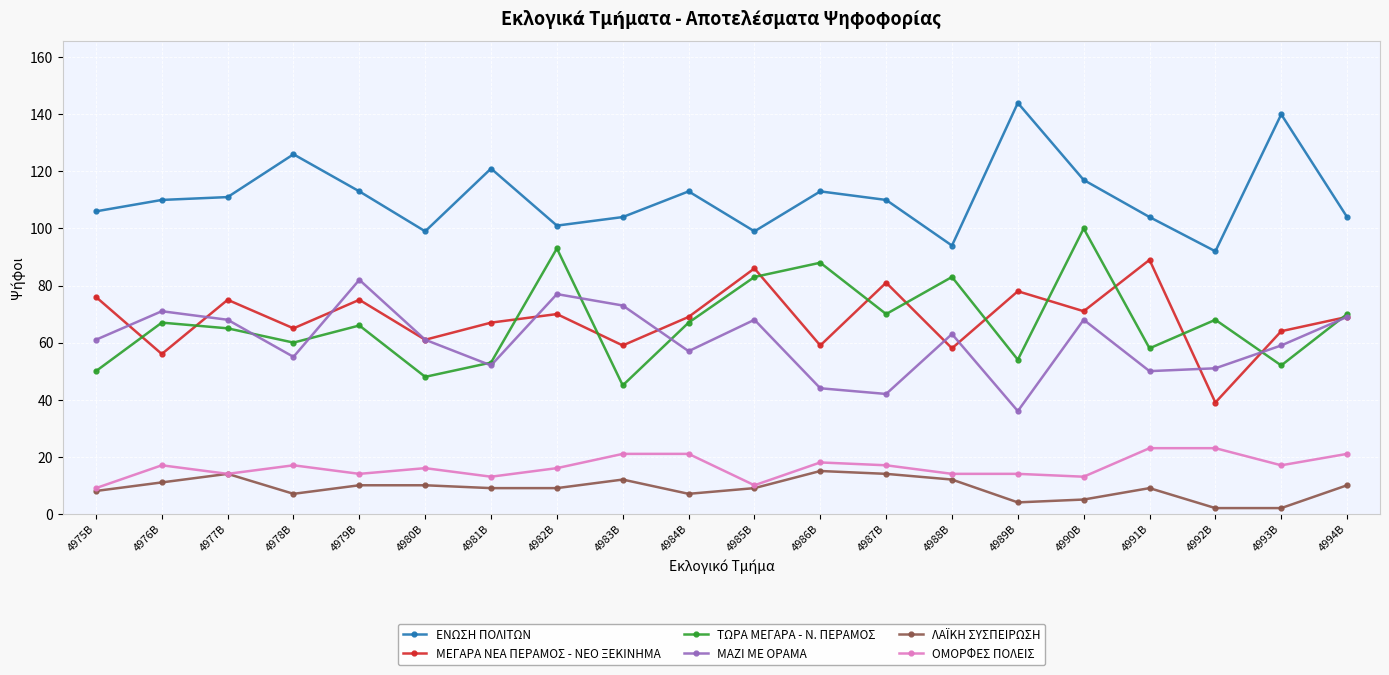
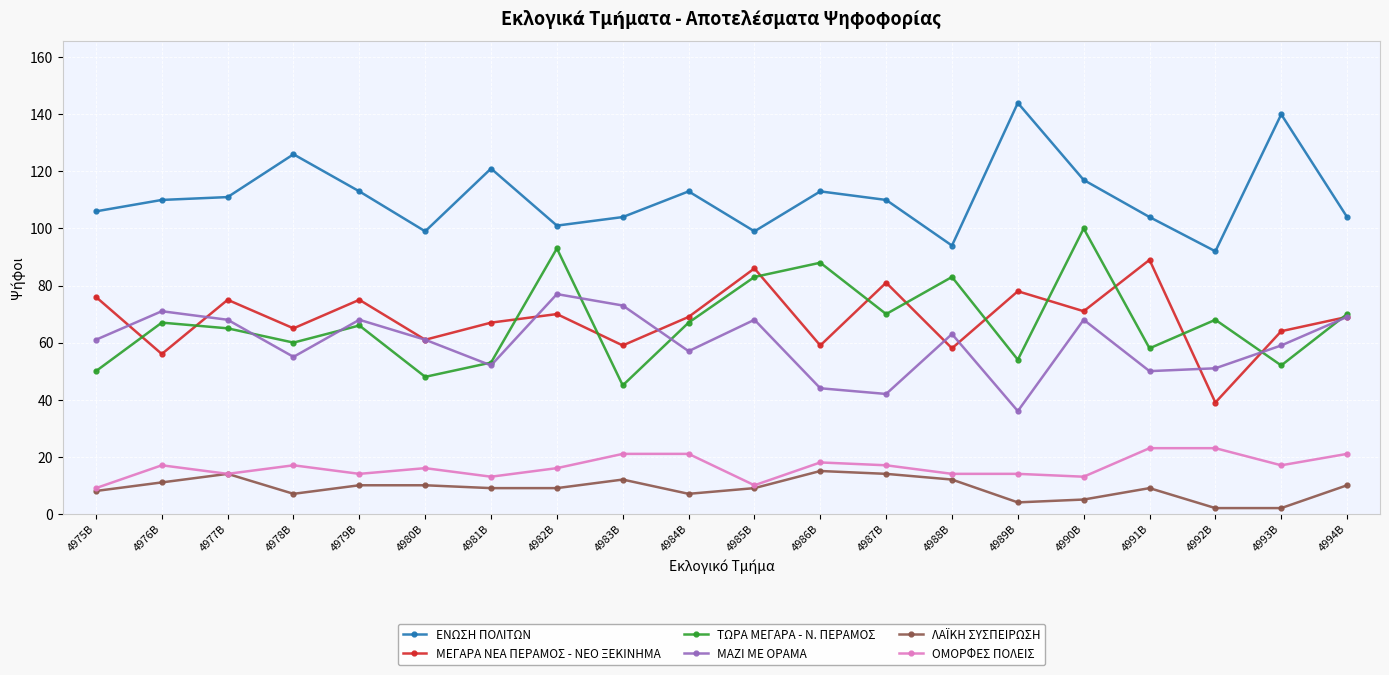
  {
    "ΕΝΩΣΗ ΠΟΛΙΤΩΝ": {
      "4975Β": 106,
      "4976Β": 110,
      "4977Β": 111,
      "4978Β": 126,
      "4979Β": 113,
      "4980Β": 99,
      "4981Β": 121,
      "4982Β": 101,
      "4983Β": 104,
      "4984Β": 113,
      "4985Β": 99,
      "4986Β": 113,
      "4987Β": 110,
      "4988Β": 94,
      "4989Β": 144,
      "4990Β": 117,
      "4991Β": 104,
      "4992Β": 92,
      "4993Β": 140,
      "4994Β": 104
    },
    "ΜΕΓΑΡΑ ΝΕΑ ΠΕΡΑΜΟΣ - ΝΕΟ ΞΕΚΙΝΗΜΑ": {
      "4975Β": 76,
      "4976Β": 56,
      "4977Β": 75,
      "4978Β": 65,
      "4979Β": 75,
      "4981Β": 67,
      "4982Β": 70,
      "4983Β": 59,
      "4984Β": 69,
      "4985Β": 86,
      "4986Β": 59,
      "4987Β": 81,
      "4988Β": 58,
      "4989Β": 78,
      "4990Β": 71,
      "4991Β": 89,
      "4992Β": 39,
      "4993Β": 64
    },
    "ΤΩΡΑ ΜΕΓΑΡΑ - Ν. ΠΕΡΑΜΟΣ": {
      "4975Β": 50,
      "4976Β": 67,
      "4977Β": 65,
      "4978Β": 60,
      "4979Β": 66,
      "4980Β": 48,
      "4981Β": 53,
      "4982Β": 93,
      "4983Β": 45,
      "4984Β": 67,
      "4985Β": 83,
      "4986Β": 88,
      "4987Β": 70,
      "4988Β": 83,
      "4989Β": 54,
      "4990Β": 100,
      "4991Β": 58,
      "4992Β": 68,
      "4993Β": 52,
      "4994Β": 70
    },
    "ΜΑΖΙ ΜΕ ΟΡΑΜΑ": {
      "4975Β": 61,
      "4976Β": 71,
      "4977Β": 68,
      "4978Β": 55,
-     "4979Β": 82,
+     "4979Β": 68,
      "4981Β": 52,
      "4982Β": 77,
      "4983Β": 73,
      "4984Β": 57,
      "4985Β": 68,
      "4986Β": 44,
      "4987Β": 42,
      "4988Β": 63,
      "4989Β": 36,
      "4990Β": 68,
      "4991Β": 50,
      "4992Β": 51,
      "4993Β": 59
    },
    "ΛΑΪΚΗ ΣΥΣΠΕΙΡΩΣΗ": {
      "4975Β": 8,
      "4976Β": 11,
      "4978Β": 7,
      "4979Β": 10,
      "4980Β": 10,
      "4981Β": 9,
      "4982Β": 9,
      "4983Β": 12,
      "4984Β": 7,
      "4985Β": 9,
      "4986Β": 15,
      "4987Β": 14,
      "4988Β": 12,
      "4989Β": 4,
      "4990Β": 5,
      "4991Β": 9,
      "4992Β": 2,
      "4993Β": 2,
      "4994Β": 10
    },
    "ΟΜΟΡΦΕΣ ΠΟΛΕΙΣ": {
      "4975Β": 9,
      "4976Β": 17,
      "4978Β": 17,
      "4979Β": 14,
      "4980Β": 16,
      "4981Β": 13,
      "4982Β": 16,
      "4983Β": 21,
      "4984Β": 21,
      "4985Β": 10,
      "4986Β": 18,
      "4987Β": 17,
      "4988Β": 14,
      "4989Β": 14,
      "4990Β": 13,
      "4991Β": 23,
      "4992Β": 23,
      "4993Β": 17,
      "4994Β": 21
    }
  }
